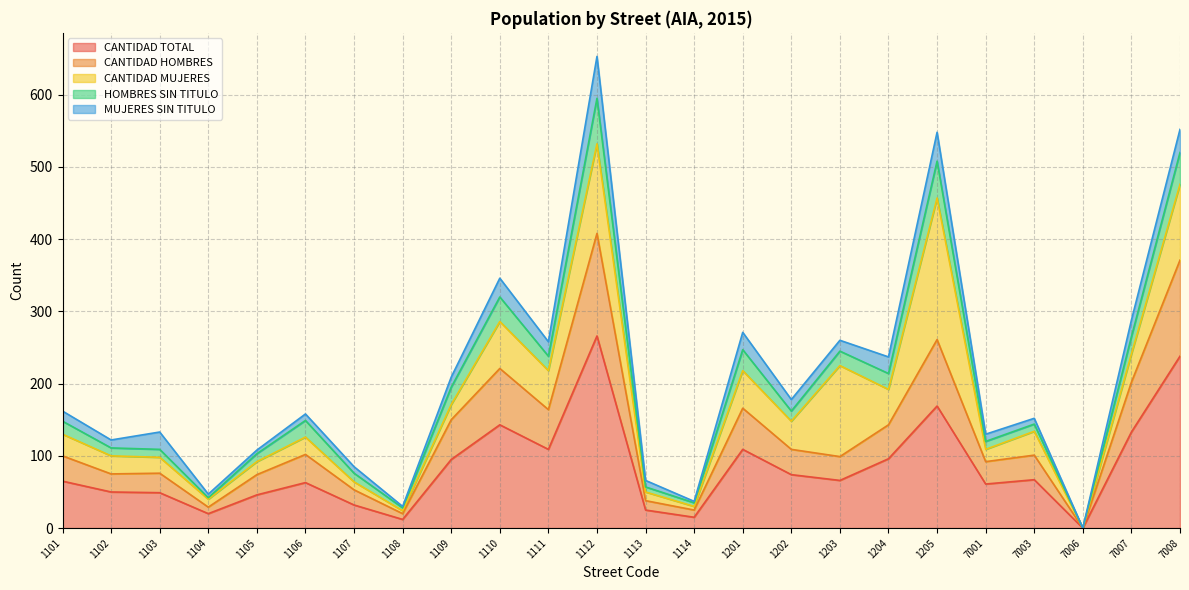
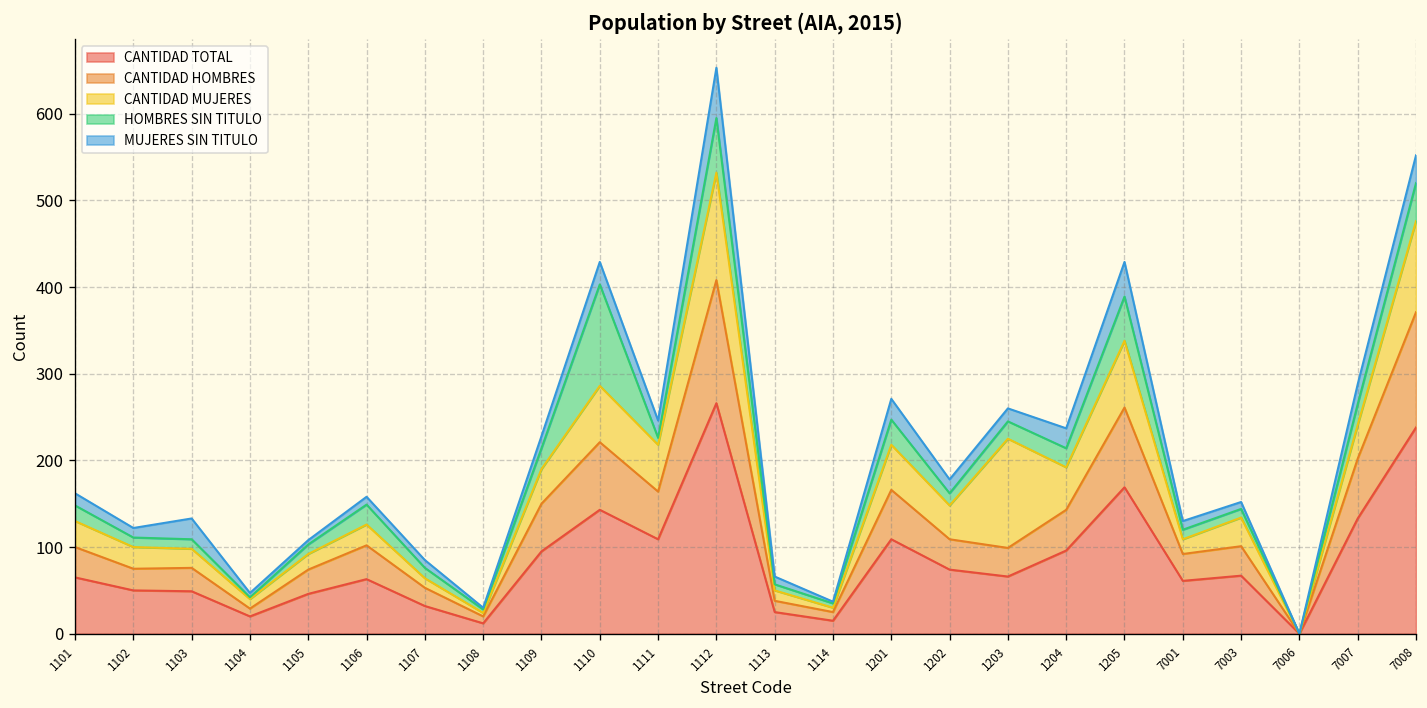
  {
    "CANTIDAD MUJERES": {
      "1101": 30,
      "1102": 30,
      "1103": 20,
      "1105": 20,
      "1106": 20,
      "1107": 10,
      "1108": 0,
-     "1109": 20,
+     "1109": 40,
      "1110": 70,
      "1111": 50,
      "1112": 120,
      "1113": 10,
      "1114": 10,
      "1201": 50,
      "1202": 40,
      "1203": 130,
      "1204": 50,
-     "1205": 200,
+     "1205": 80,
      "7001": 20,
      "7003": 30,
      "7007": 40,
      "7008": 110
    },
    "HOMBRES SIN TITULO": {
      "1101": 20,
      "1102": 10,
      "1103": 10,
      "1105": 10,
      "1106": 20,
      "1107": 10,
      "1109": 20,
-     "1110": 30,
-     "1111": 20,
+     "1110": 120,
+     "1111": 10,
      "1112": 60,
      "1113": 10,
      "1201": 30,
      "1202": 10,
      "1203": 20,
      "1204": 20,
      "1205": 50,
      "7001": 10,
      "7003": 10,
      "7007": 20,
      "7008": 40
    },
    "MUJERES SIN TITULO": {
      "1101": 10,
      "1102": 10,
      "1103": 20,
      "1104": 10,
      "1105": 10,
      "1106": 10,
      "1107": 10,
      "1109": 10,
      "1110": 30,
      "1111": 20,
      "1112": 60,
      "1113": 10,
      "1201": 20,
      "1202": 20,
      "1203": 20,
      "1204": 20,
      "1205": 40,
      "7001": 10,
      "7003": 10,
      "7007": 20,
      "7008": 30
    }
  }
